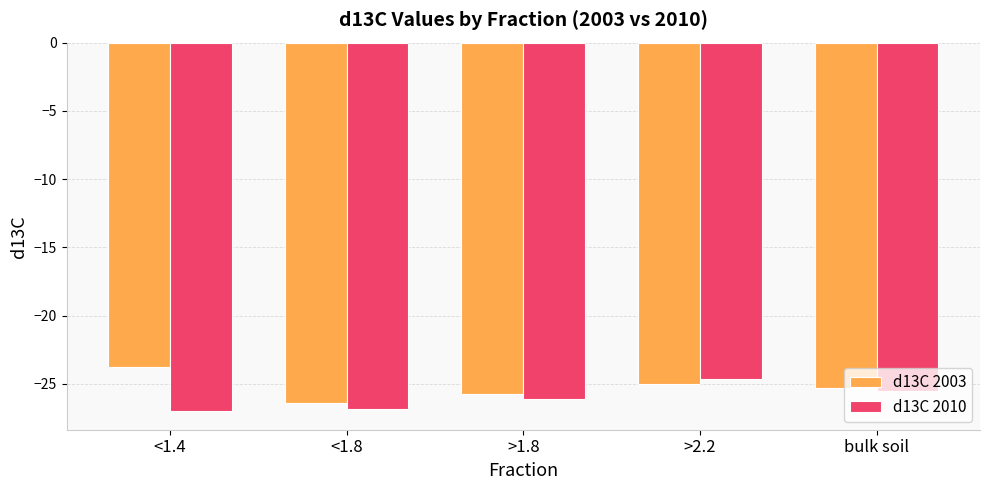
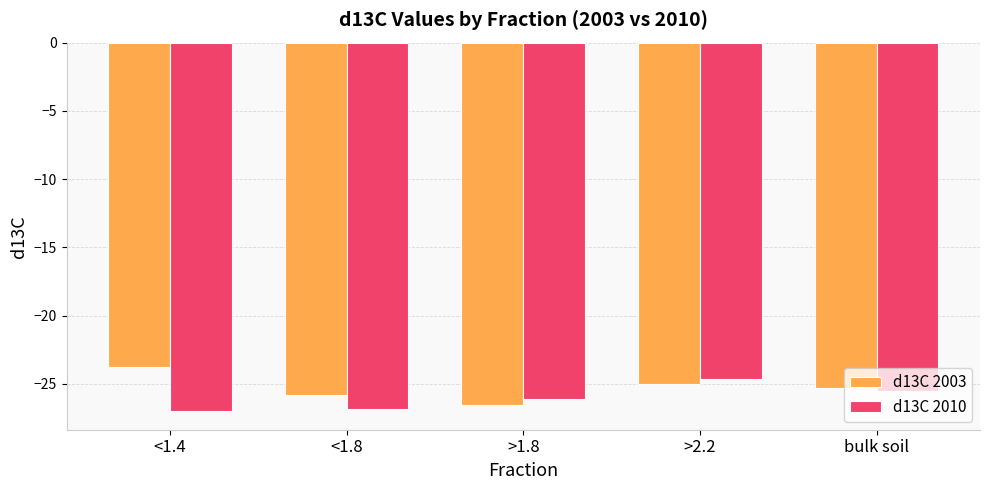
  {
    "d13C 2003": {
      "<1.4": -23.8,
-     "<1.8": -26.4,
-     ">1.8": -25.8,
+     "<1.8": -25.8,
+     ">1.8": -26.6,
      ">2.2": -25.0
    },
    "d13C 2010": {
      "<1.4": -27.0,
      "<1.8": -26.9,
      ">1.8": -26.1,
      ">2.2": -24.6
    }
  }
